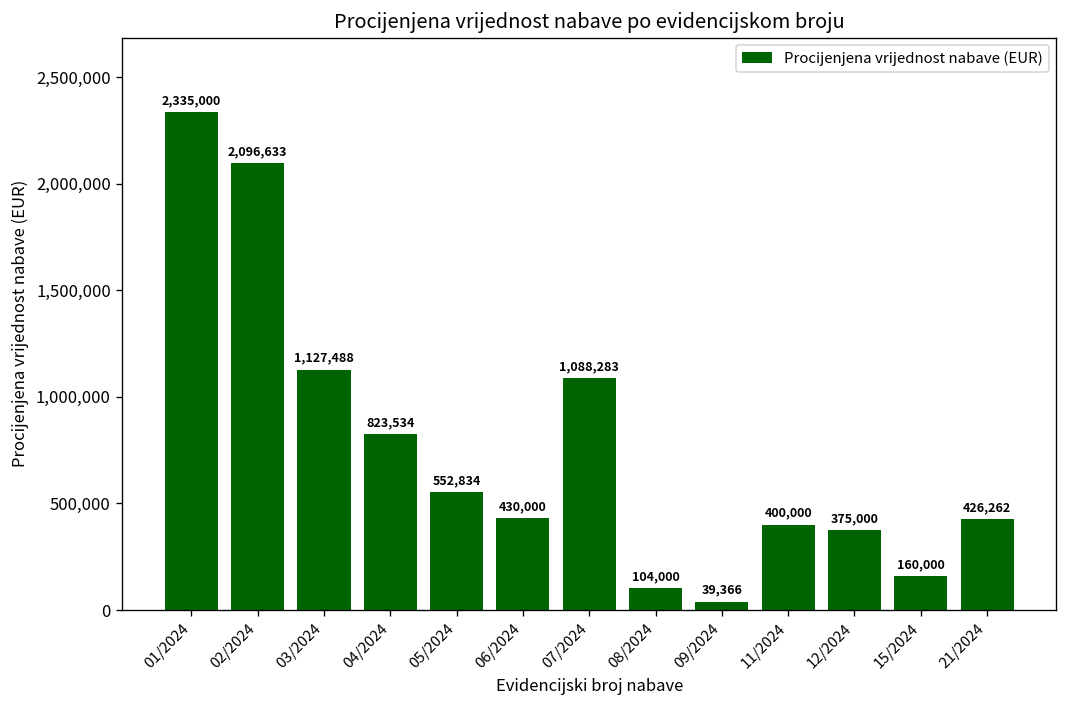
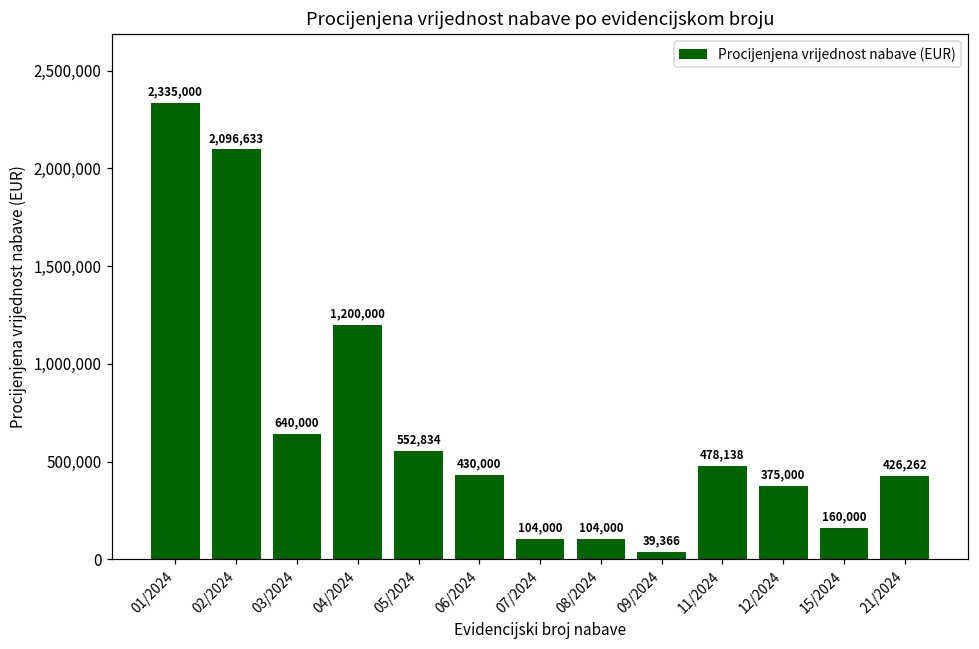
  {
    "01/2024": "2,335,000",
    "02/2024": "2,096,633",
-   "03/2024": "1,127,488",
-   "04/2024": "823,534",
+   "03/2024": "640,000",
+   "04/2024": "1,200,000",
    "05/2024": "552,834",
    "06/2024": "430,000",
-   "07/2024": "1,088,283",
+   "07/2024": "104,000",
    "08/2024": "104,000",
    "09/2024": "39,366",
-   "11/2024": "400,000",
+   "11/2024": "478,138",
    "12/2024": "375,000",
    "15/2024": "160,000",
    "21/2024": "426,262"
  }
